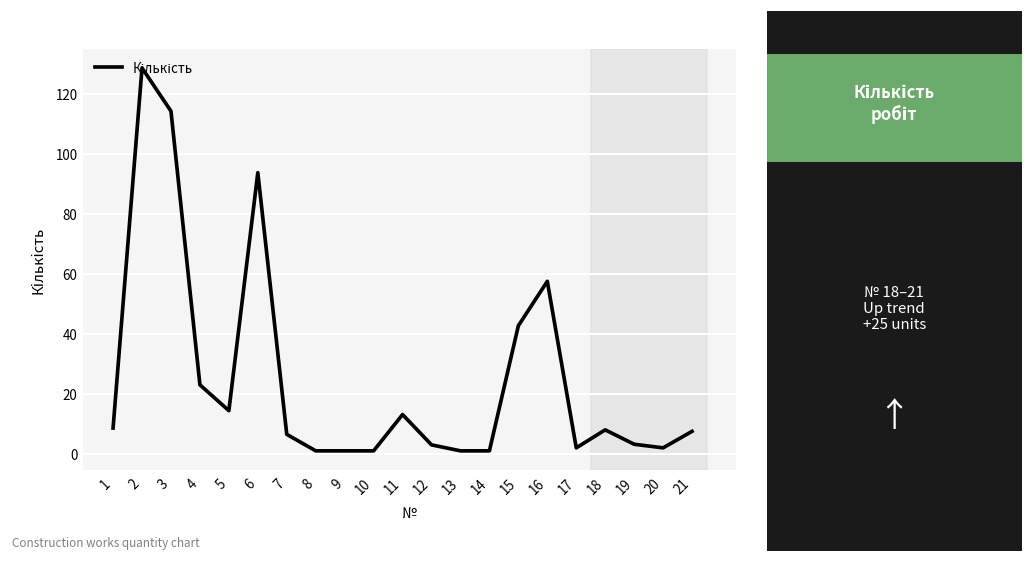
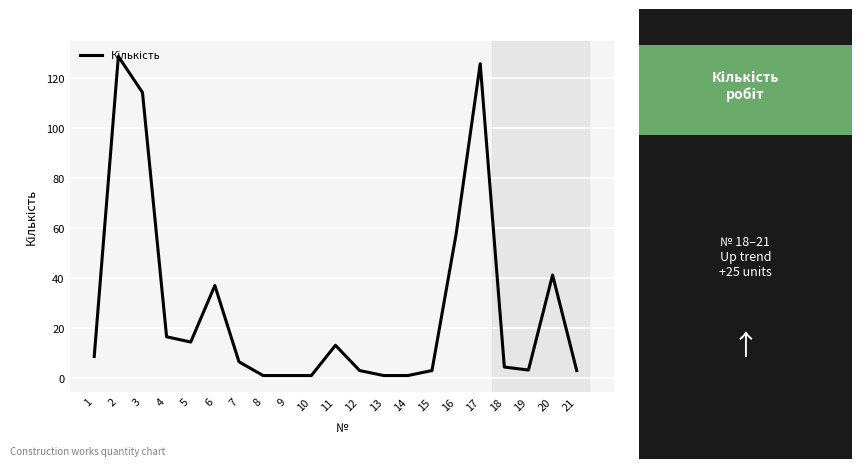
  {
    "1": 9,
    "2": 129,
    "3": 114,
-   "4": 23,
+   "4": 17,
    "5": 14,
-   "6": 94,
+   "6": 37,
    "7": 7,
    "8": 1,
    "9": 1,
    "10": 1,
    "11": 13,
    "12": 3,
    "13": 1,
    "14": 1,
-   "15": 43,
+   "15": 3,
    "16": 58,
-   "17": 2,
-   "18": 8,
+   "17": 126,
+   "18": 4,
    "19": 3,
-   "20": 2,
-   "21": 8
+   "20": 41,
+   "21": 3
  }
